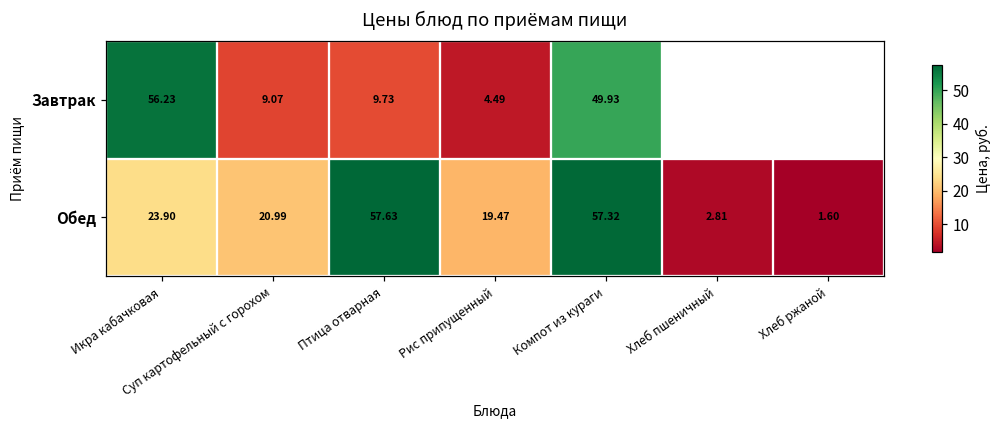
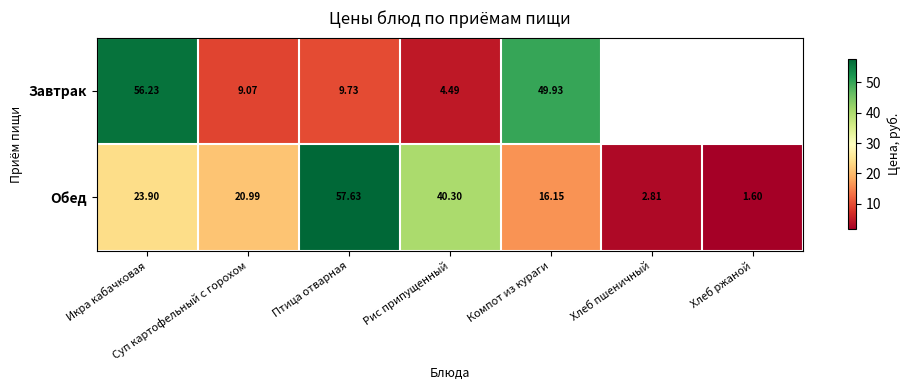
  {
    "Завтрак": {
      "Икра кабачковая": 56.23,
      "Суп картофельный с горохом": 9.07,
      "Птица отварная": 9.73,
      "Рис припущенный": 4.49,
      "Компот из кураги": 49.93
    },
    "Обед": {
      "Икра кабачковая": 23.90,
      "Суп картофельный с горохом": 20.99,
      "Птица отварная": 57.63,
-     "Рис припущенный": 19.47,
-     "Компот из кураги": 57.32,
+     "Рис припущенный": 40.30,
+     "Компот из кураги": 16.15,
      "Хлеб пшеничный": 2.81,
      "Хлеб ржаной": 1.60
    }
  }
